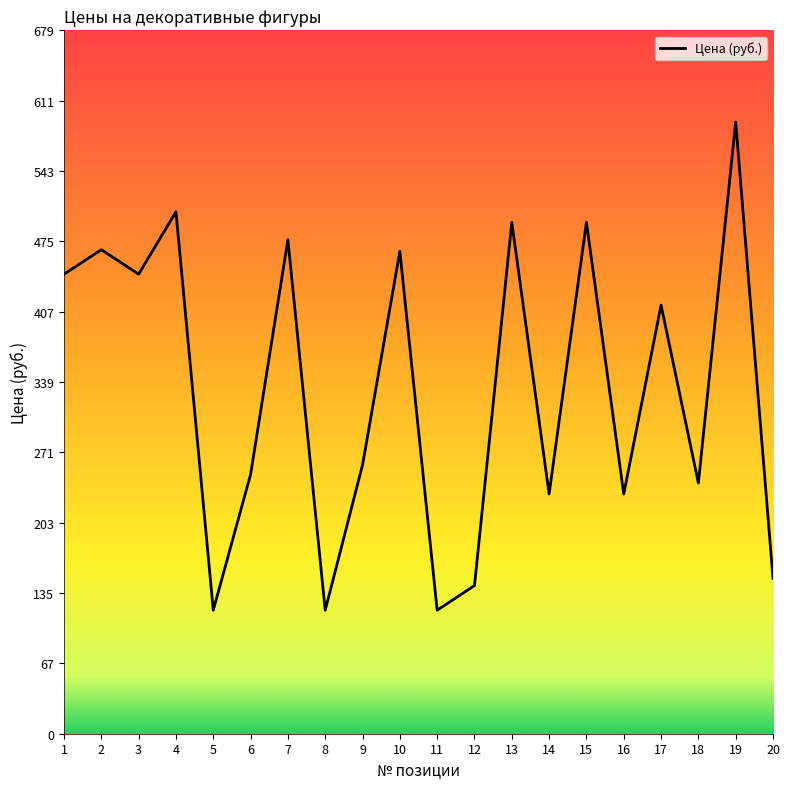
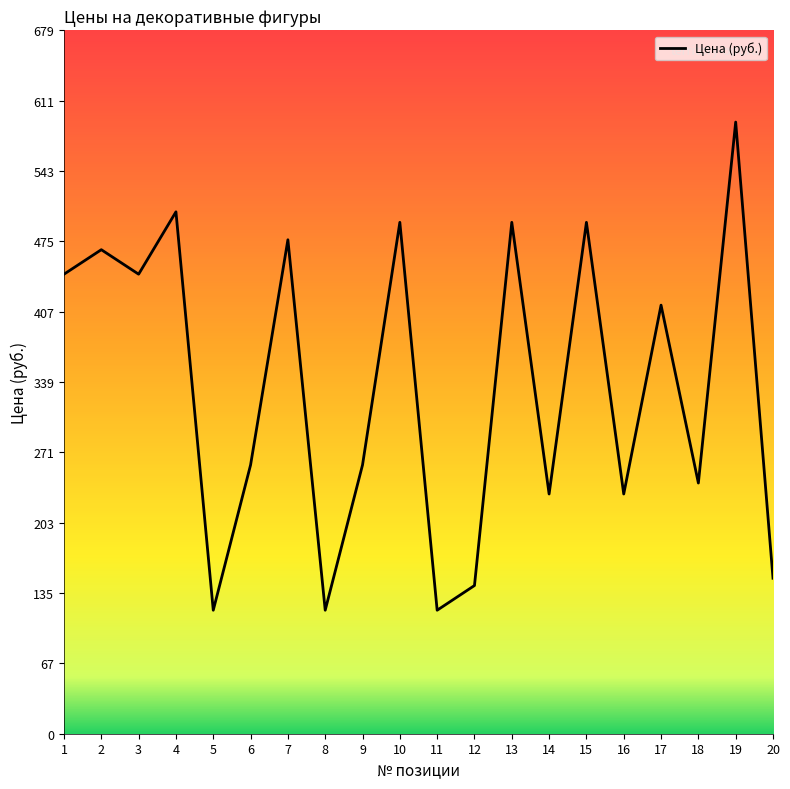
  {
    "1": 444,
    "2": 467,
    "3": 444,
    "4": 504,
    "5": 119,
-   "6": 250,
+   "6": 259,
    "7": 477,
    "8": 119,
    "9": 259,
-   "10": 466,
+   "10": 494,
    "11": 119,
    "12": 143,
    "13": 494,
    "14": 231,
    "15": 494,
    "16": 231,
    "17": 414,
    "18": 242,
    "19": 590,
    "20": 150
  }
